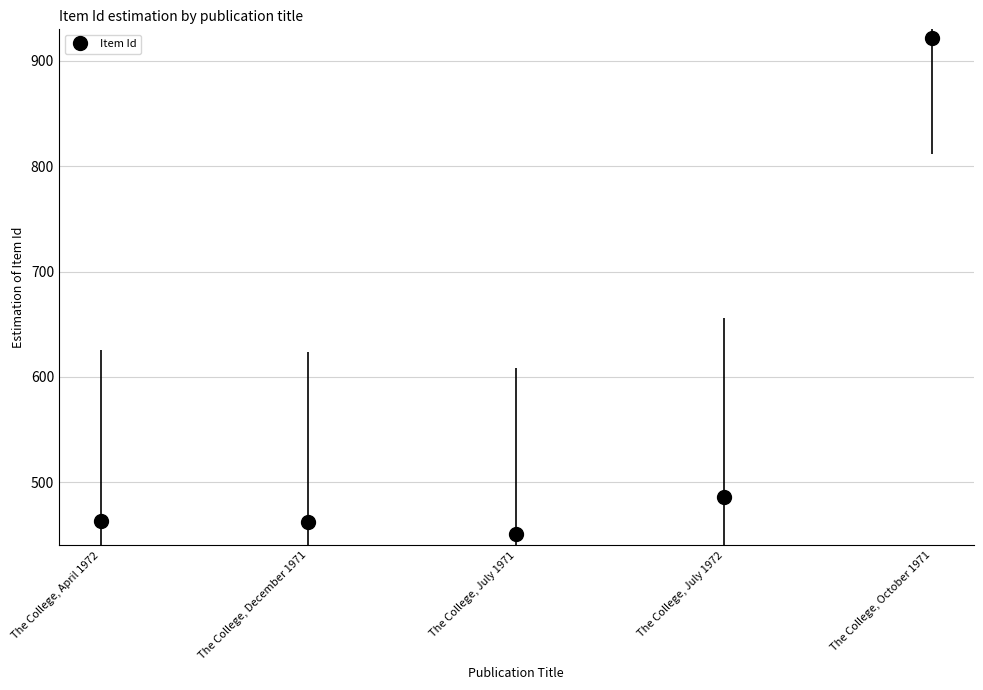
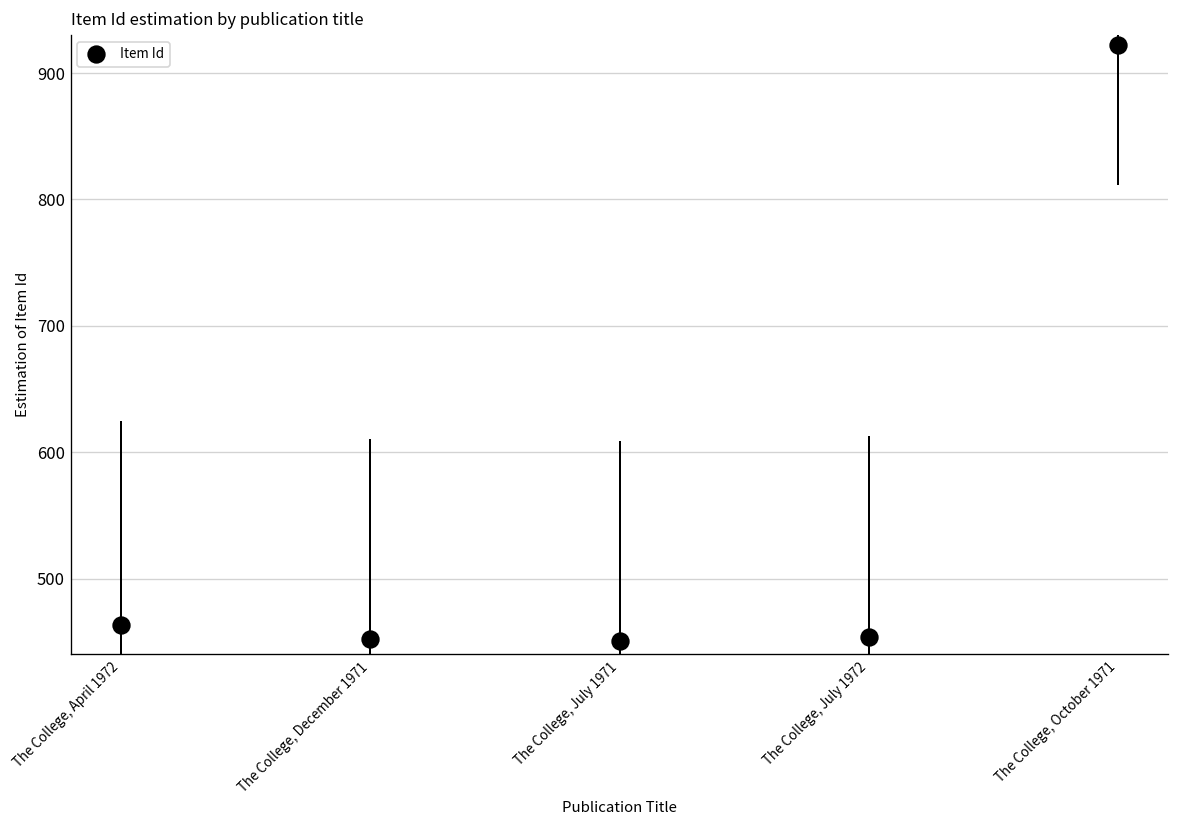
  {
    "The College, April 1972": 463,
-   "The College, December 1971": 462,
+   "The College, December 1971": 452,
    "The College, July 1971": 451,
-   "The College, July 1972": 486,
+   "The College, July 1972": 454,
    "The College, October 1971": 922
  }
